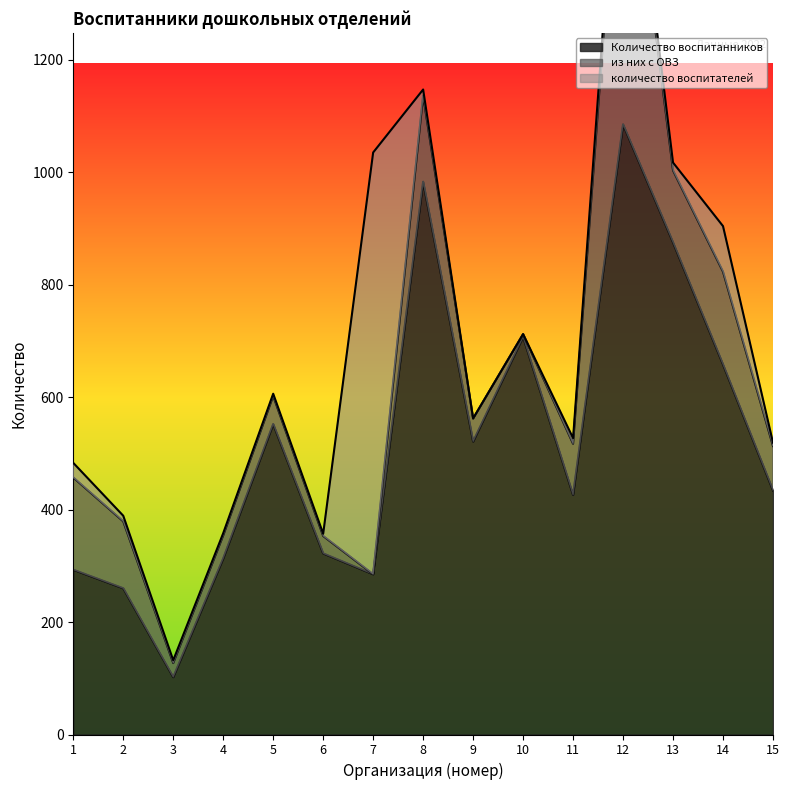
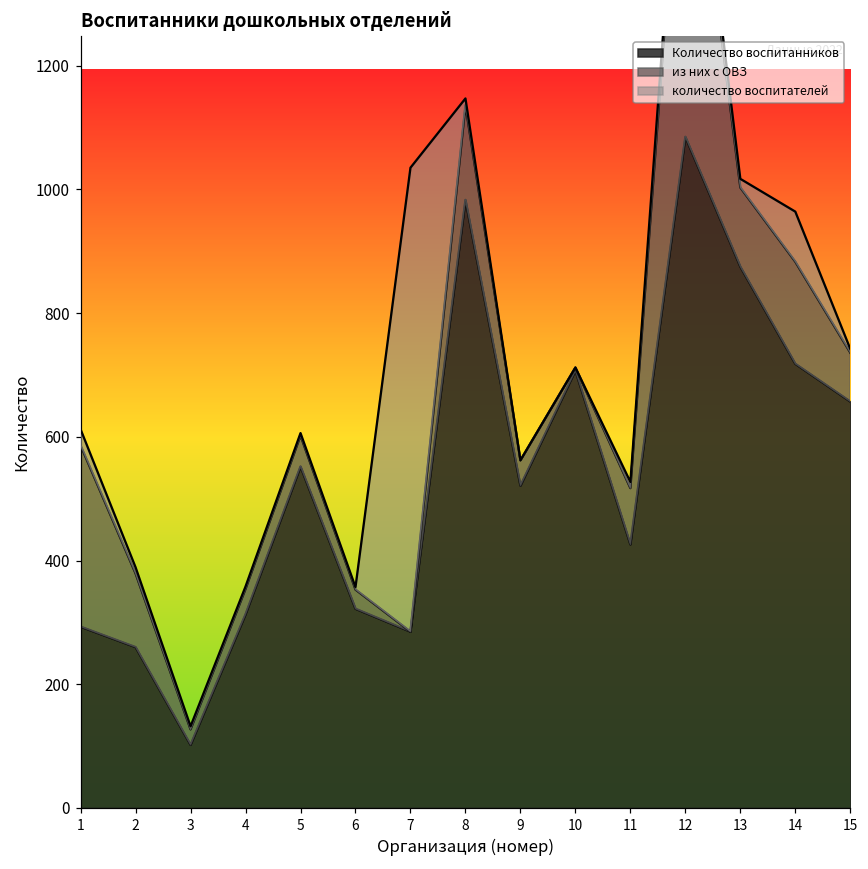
  {
    "Количество воспитанников": {
      "1": 290,
      "2": 260,
      "3": 100,
      "4": 310,
      "5": 550,
      "6": 320,
      "8": 980,
      "9": 520,
      "10": 710,
      "11": 430,
      "12": 1090,
      "13": 880,
-     "14": 660,
-     "15": 430
+     "14": 720,
+     "15": 660
    },
    "из них с ОВЗ": {
-     "1": 160,
+     "1": 290,
      "2": 120,
      "3": 30,
      "8": 150,
      "11": 90,
      "13": 130,
      "14": 170,
      "15": 80
    },
    "количество воспитателей": {
      "1": 30,
      "2": 10,
      "3": 10,
      "7": 750,
      "8": 10,
      "11": 10,
      "13": 10,
      "14": 80,
      "15": 10
    }
  }
